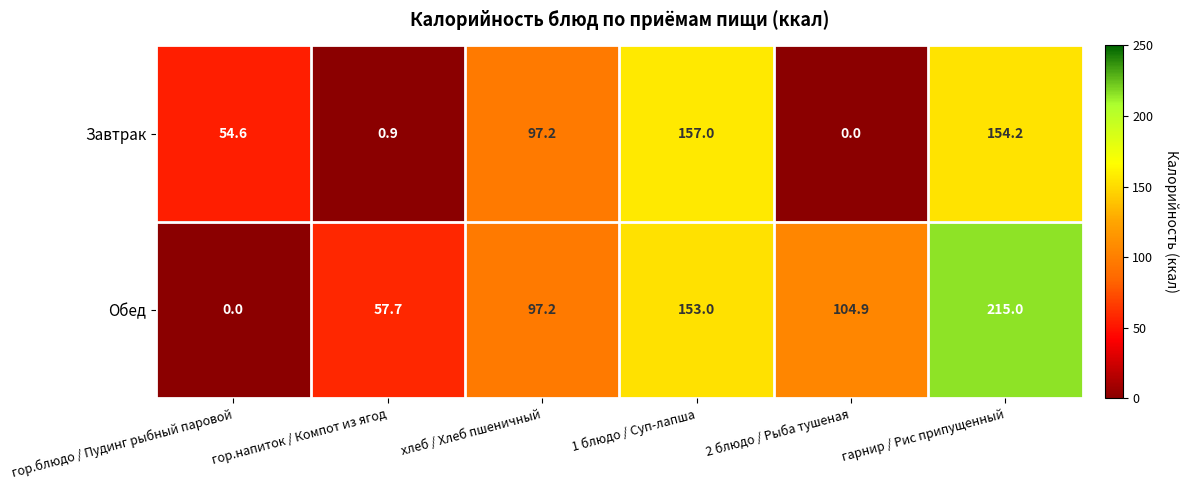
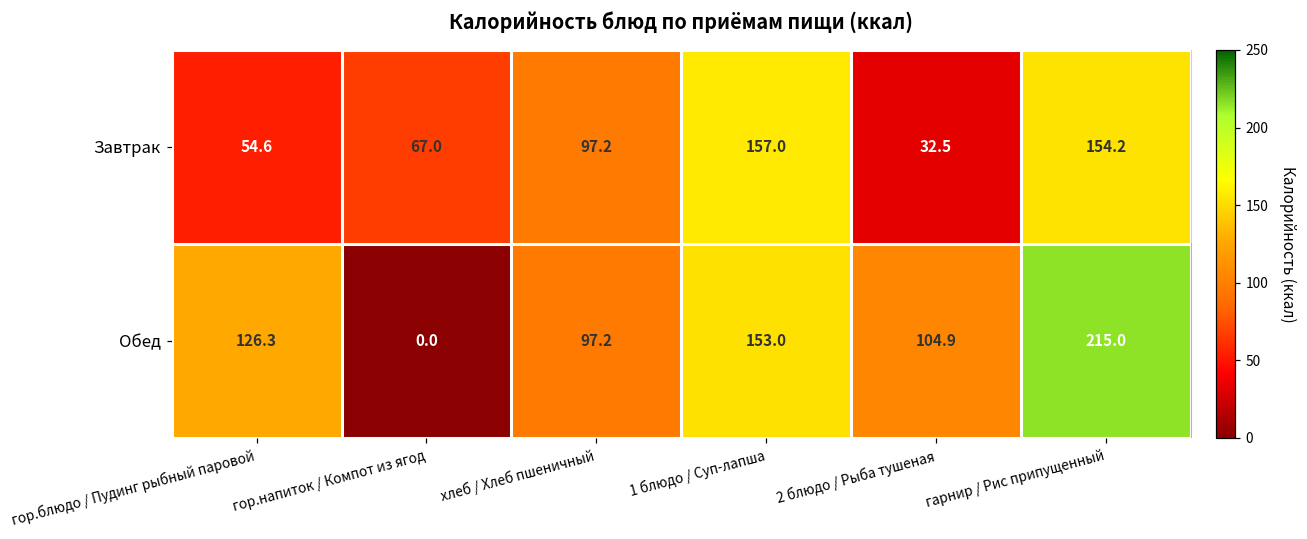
  {
    "Завтрак": {
      "гор.блюдо / Пудинг рыбный паровой": 54.6,
-     "гор.напиток / Компот из ягод": 0.9,
+     "гор.напиток / Компот из ягод": 67.0,
      "хлеб / Хлеб пшеничный": 97.2,
      "1 блюдо / Суп-лапша": 157.0,
-     "2 блюдо / Рыба тушеная": 0.0,
+     "2 блюдо / Рыба тушеная": 32.5,
      "гарнир / Рис припущенный": 154.2
    },
    "Обед": {
-     "гор.блюдо / Пудинг рыбный паровой": 0.0,
-     "гор.напиток / Компот из ягод": 57.7,
+     "гор.блюдо / Пудинг рыбный паровой": 126.3,
+     "гор.напиток / Компот из ягод": 0.0,
      "хлеб / Хлеб пшеничный": 97.2,
      "1 блюдо / Суп-лапша": 153.0,
      "2 блюдо / Рыба тушеная": 104.9,
      "гарнир / Рис припущенный": 215.0
    }
  }
